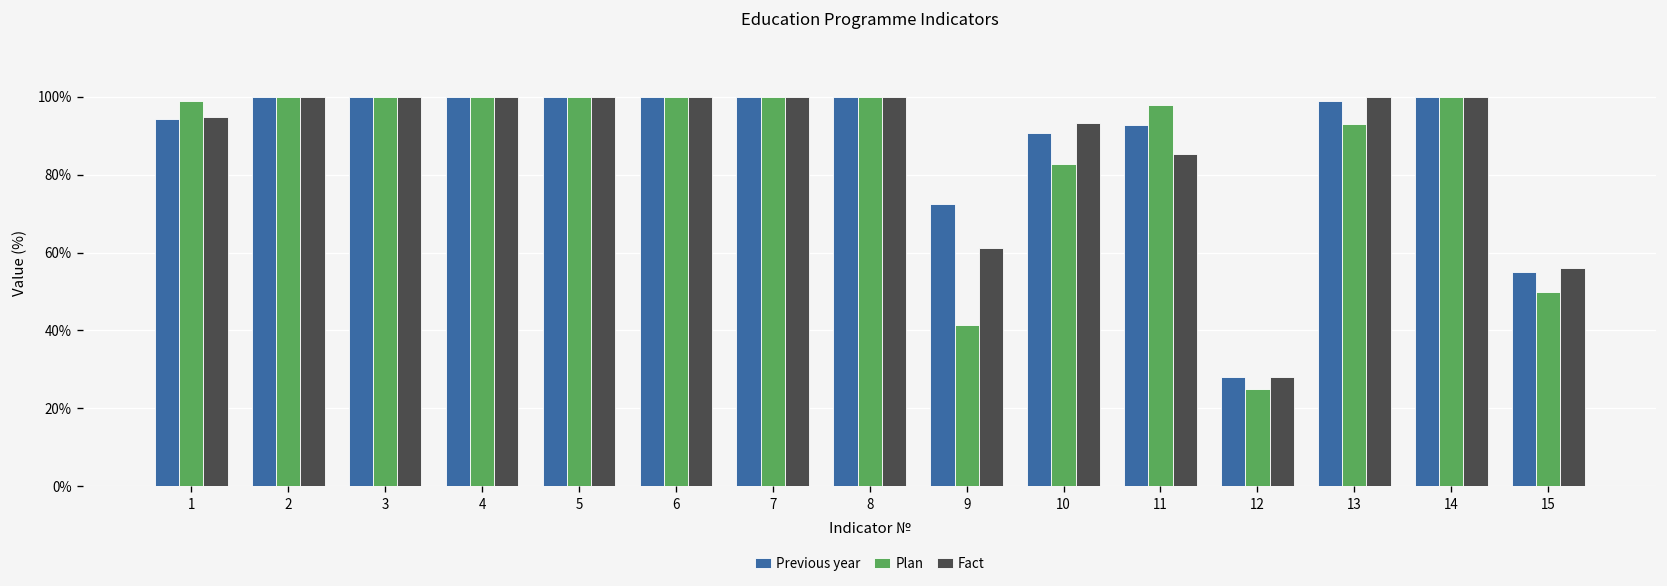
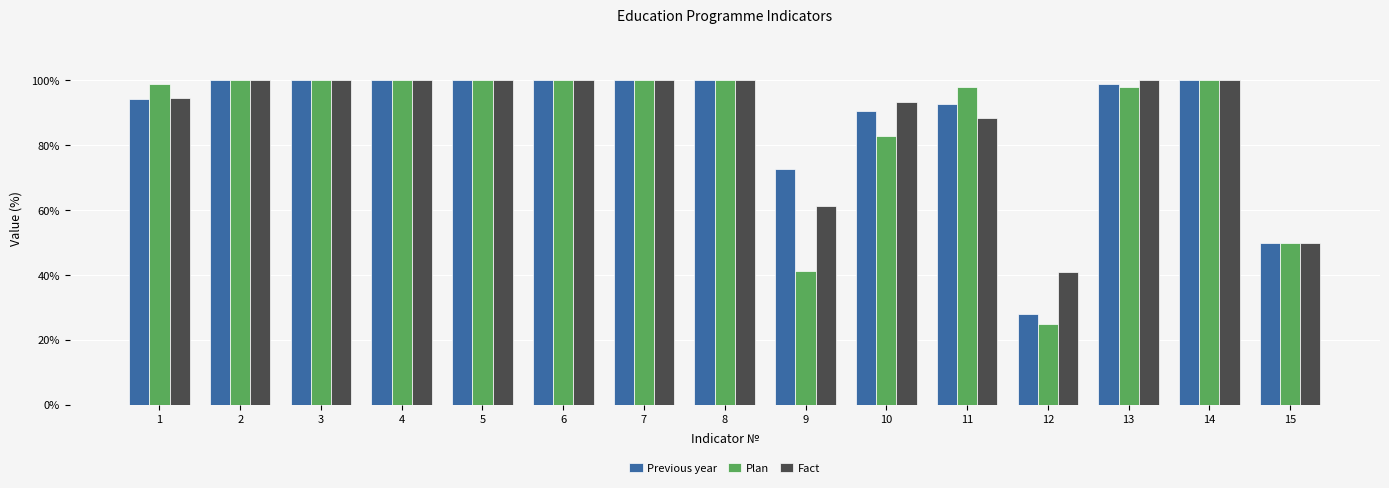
  {
    "Previous year": {
      "1": "94%",
      "2": "100%",
      "3": "100%",
      "4": "100%",
      "5": "100%",
      "6": "100%",
      "7": "100%",
      "8": "100%",
      "9": "73%",
      "10": "91%",
      "11": "93%",
      "12": "28%",
      "13": "99%",
      "14": "100%",
-     "15": "55%"
+     "15": "50%"
    },
    "Plan": {
      "1": "99%",
      "2": "100%",
      "3": "100%",
      "4": "100%",
      "5": "100%",
      "6": "100%",
      "7": "100%",
      "8": "100%",
      "9": "41%",
      "10": "83%",
      "11": "98%",
      "12": "25%",
-     "13": "93%",
+     "13": "98%",
      "14": "100%",
      "15": "50%"
    },
    "Fact": {
      "1": "95%",
      "2": "100%",
      "3": "100%",
      "4": "100%",
      "5": "100%",
      "6": "100%",
      "7": "100%",
      "8": "100%",
      "9": "61%",
      "10": "93%",
-     "11": "85%",
-     "12": "28%",
+     "11": "88%",
+     "12": "41%",
      "13": "100%",
      "14": "100%",
-     "15": "56%"
+     "15": "50%"
    }
  }
